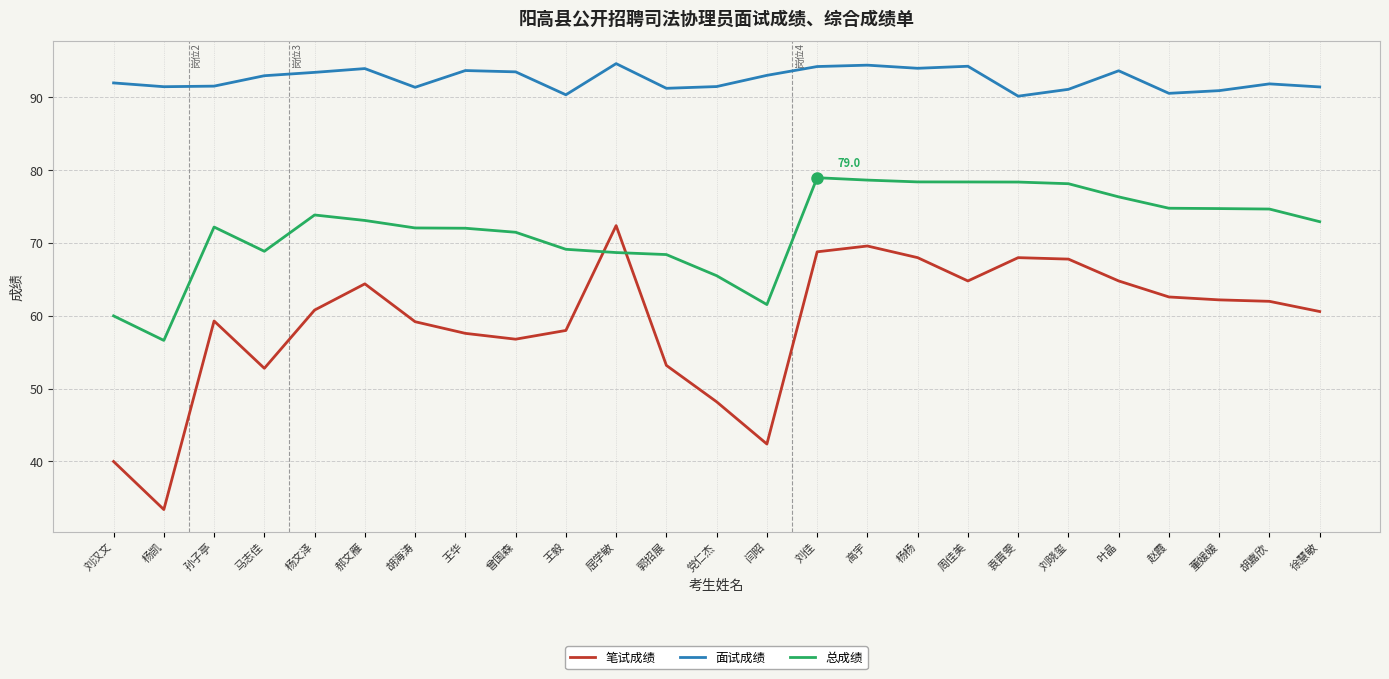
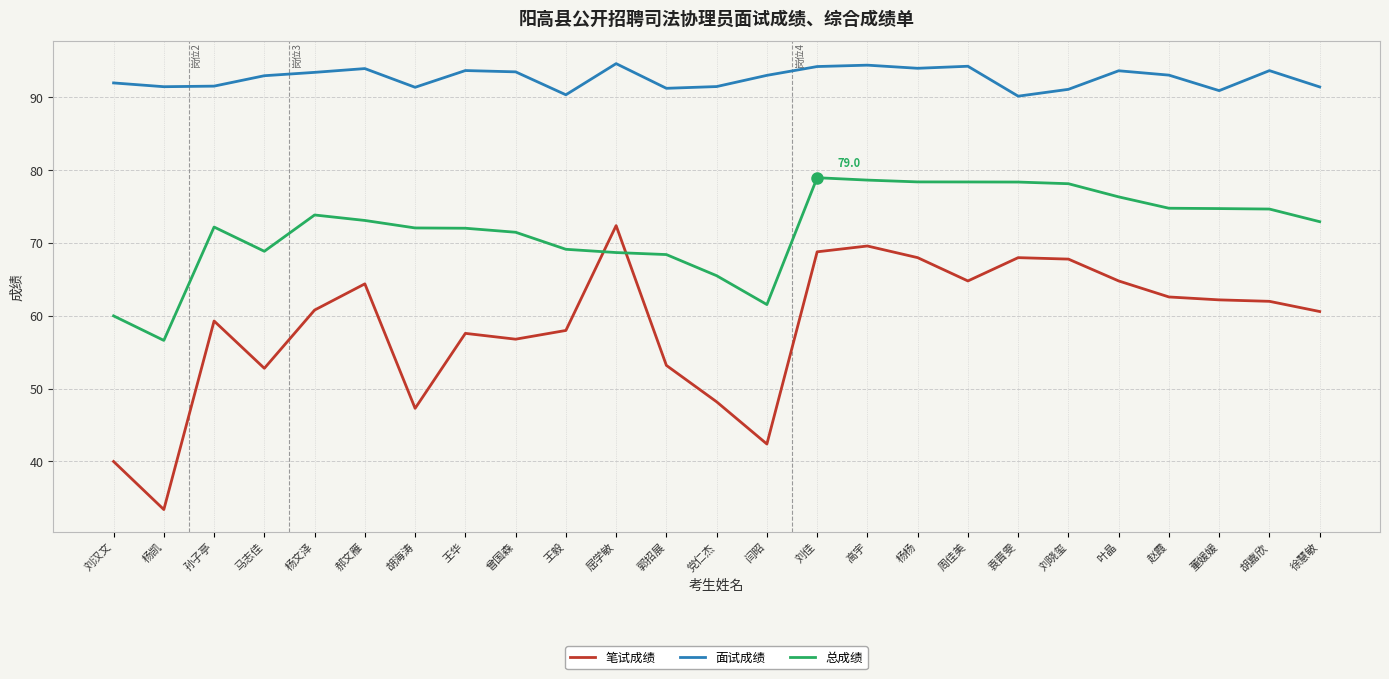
  {
    "笔试成绩": {
      "刘汉文": 40,
      "杨凯": 33,
      "孙子亭": 59,
      "马志佳": 53,
      "杨文泽": 61,
      "郝文雁": 64,
-     "胡海涛": 59,
+     "胡海涛": 47,
      "王华": 58,
      "曾国森": 57,
      "王毅": 58,
      "屈学敏": 72,
      "郭招展": 53,
      "党仁杰": 48,
      "闫昭": 42,
      "刘佳": 69,
      "高宇": 70,
      "杨杨": 68,
      "周佳美": 65,
      "袁晋雯": 68,
      "刘晓玺": 68,
      "叶晶": 65,
      "赵霞": 63,
      "董媛媛": 62,
      "胡嘉欣": 62,
      "徐慧敏": 61
    },
    "面试成绩": {
      "刘汉文": 92,
      "杨凯": 91,
      "孙子亭": 92,
      "马志佳": 93,
      "杨文泽": 93,
      "郝文雁": 94,
      "胡海涛": 91,
      "王华": 94,
      "曾国森": 94,
      "王毅": 90,
      "屈学敏": 95,
      "郭招展": 91,
      "党仁杰": 92,
      "闫昭": 93,
      "刘佳": 94,
      "高宇": 94,
      "杨杨": 94,
      "周佳美": 94,
      "袁晋雯": 90,
      "刘晓玺": 91,
      "叶晶": 94,
-     "赵霞": 91,
+     "赵霞": 93,
      "董媛媛": 91,
-     "胡嘉欣": 92,
+     "胡嘉欣": 94,
      "徐慧敏": 91
    }
  }
